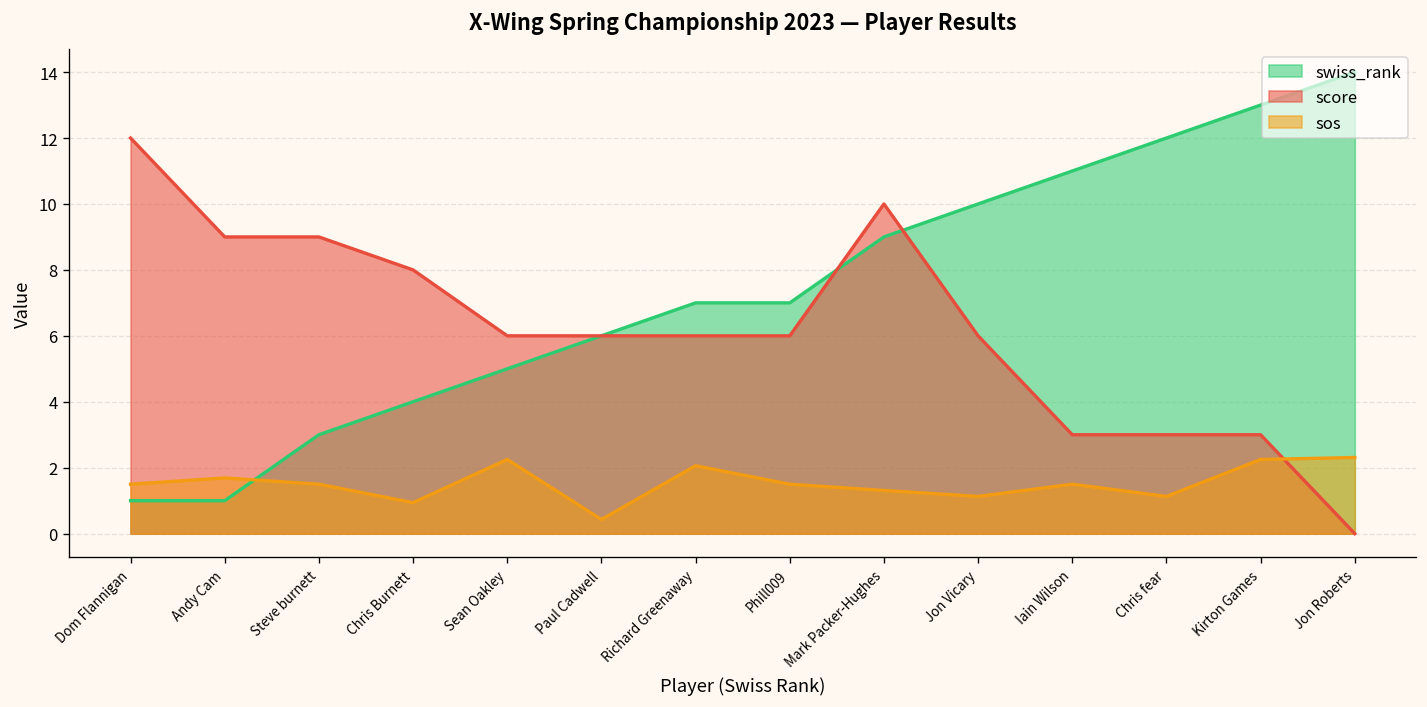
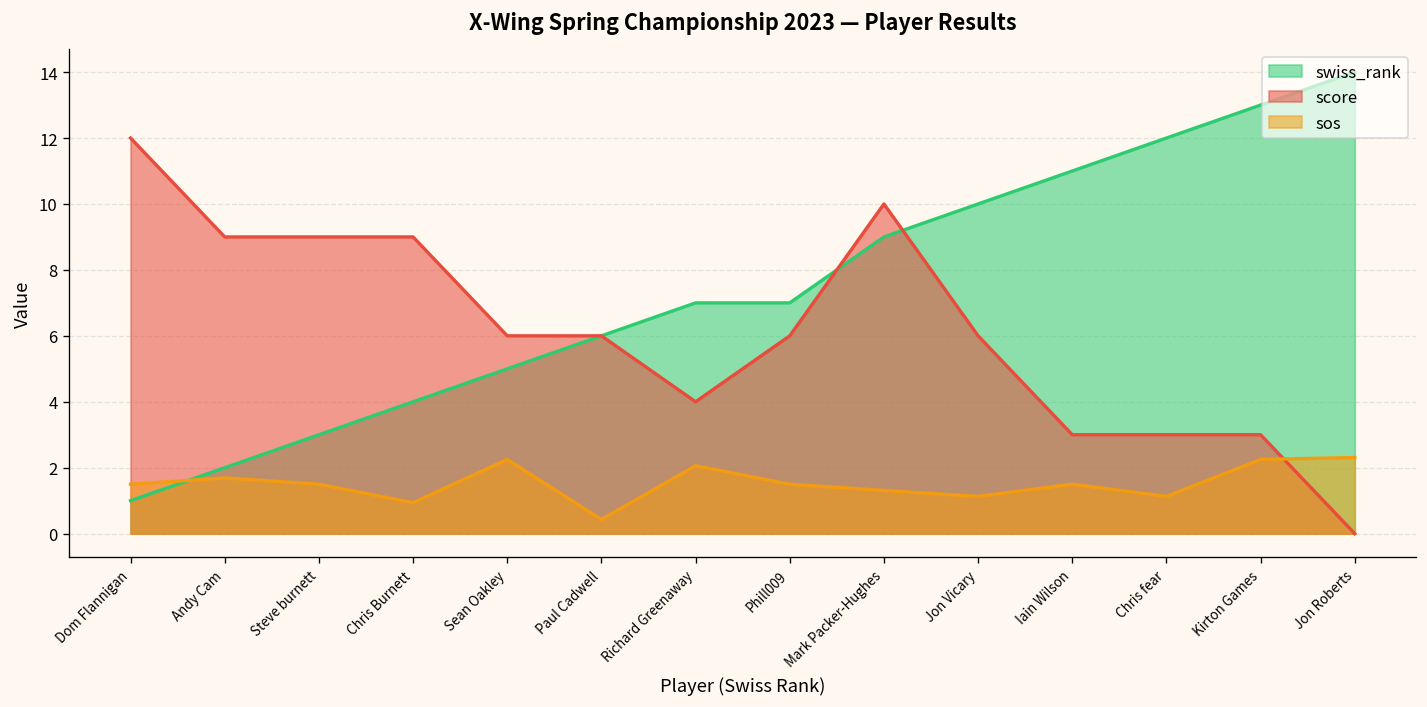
  {
    "swiss_rank": {
      "Dom Flannigan": 1,
-     "Andy Cam": 1,
+     "Andy Cam": 2,
      "Steve burnett": 3,
      "Chris Burnett": 4,
      "Sean Oakley": 5,
      "Richard Greenaway": 7,
      "Phill009": 7,
      "Mark Packer-Hughes": 9,
      "Jon Vicary": 10,
      "Iain Wilson": 11,
      "Chris fear": 12,
      "Kirton Games": 13
    },
    "score": {
      "Dom Flannigan": 12,
      "Andy Cam": 9,
      "Steve burnett": 9,
-     "Chris Burnett": 8,
+     "Chris Burnett": 9,
      "Sean Oakley": 6,
-     "Richard Greenaway": 6,
+     "Richard Greenaway": 4,
      "Phill009": 6,
      "Mark Packer-Hughes": 10,
      "Jon Vicary": 6,
      "Iain Wilson": 3,
      "Chris fear": 3,
      "Kirton Games": 3,
      "Jon Roberts": 0
    },
    "sos": {
      "Dom Flannigan": 1.5,
      "Andy Cam": 1.7,
      "Steve burnett": 1.5,
      "Chris Burnett": 1,
      "Sean Oakley": 2.3,
      "Paul Cadwell": 0.4,
      "Richard Greenaway": 2,
      "Phill009": 1.5,
      "Mark Packer-Hughes": 1.3,
      "Jon Vicary": 1.1,
      "Iain Wilson": 1.5,
      "Chris fear": 1.1,
      "Kirton Games": 2.3,
      "Jon Roberts": 2.3
    }
  }
